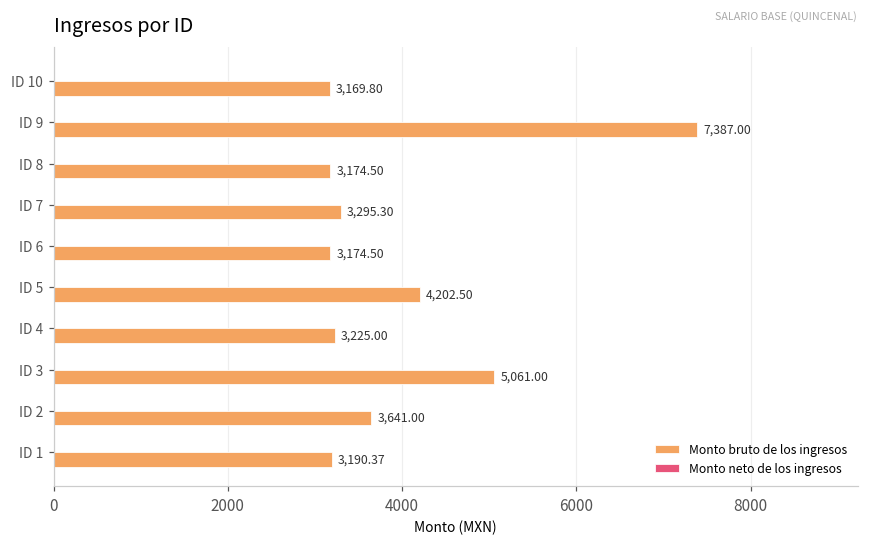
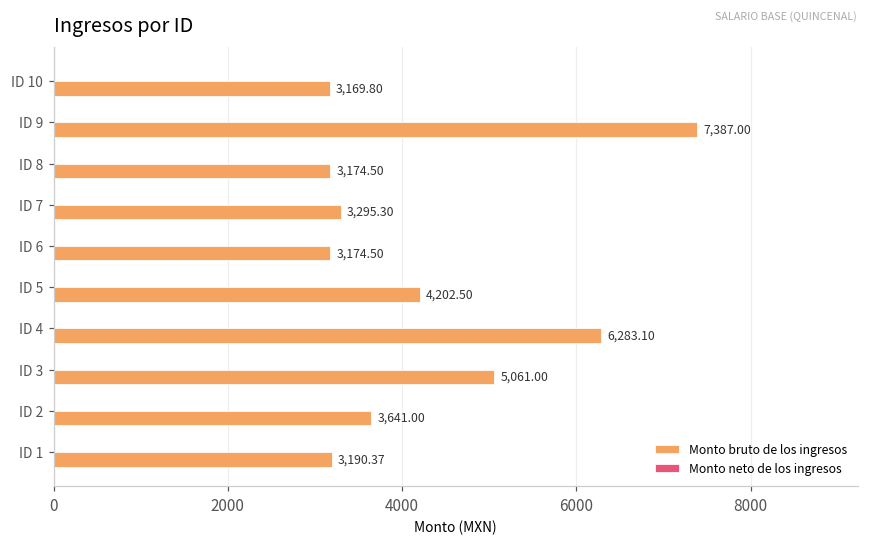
  {
    "Monto bruto de los ingresos": {
      "ID 10": "3,169.80",
      "ID 9": "7,387.00",
      "ID 8": "3,174.50",
      "ID 7": "3,295.30",
      "ID 6": "3,174.50",
      "ID 5": "4,202.50",
-     "ID 4": "3,225.00",
+     "ID 4": "6,283.10",
      "ID 3": "5,061.00",
      "ID 2": "3,641.00",
      "ID 1": "3,190.37"
    },
    "Monto neto de los ingresos": {
      "ID 10": "0",
      "ID 9": "0",
      "ID 8": "0",
      "ID 7": "0",
      "ID 6": "0",
      "ID 5": "0",
      "ID 4": "0",
      "ID 3": "0",
      "ID 2": "0",
      "ID 1": "0"
    }
  }
